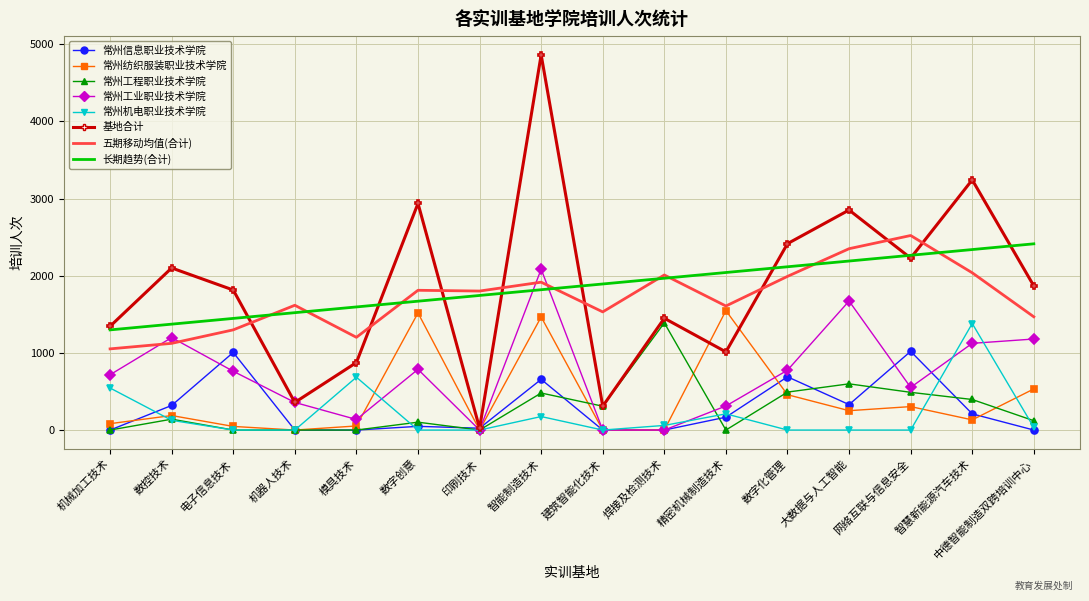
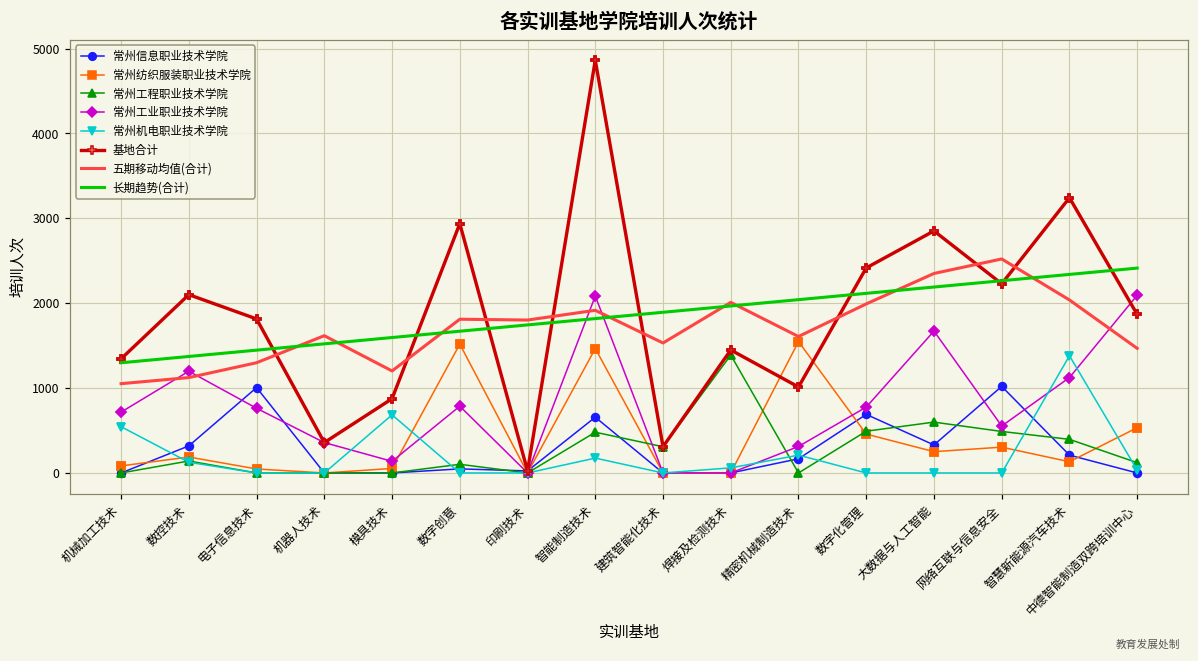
  {
    "常州信息职业技术学院": {
      "数控技术": 300,
      "电子信息技术": 1000,
      "数字创意": 0,
      "智能制造技术": 700,
      "精密机械制造技术": 200,
      "数字化管理": 700,
      "大数据与人工智能": 300,
      "网络互联与信息安全": 1000,
      "智慧新能源汽车技术": 200,
      "中德智能制造双跨培训中心": 0
    },
    "常州纺织服装职业技术学院": {
      "机械加工技术": 100,
      "数控技术": 200,
      "电子信息技术": 0,
      "模具技术": 100,
      "数字创意": 1500,
      "智能制造技术": 1500,
      "精密机械制造技术": 1500,
      "数字化管理": 500,
      "大数据与人工智能": 300,
      "网络互联与信息安全": 300,
      "智慧新能源汽车技术": 100,
      "中德智能制造双跨培训中心": 500
    },
    "常州工业职业技术学院": {
      "机械加工技术": 700,
      "数控技术": 1200,
      "电子信息技术": 800,
      "模具技术": 100,
      "数字创意": 800,
      "智能制造技术": 2100,
      "精密机械制造技术": 300,
      "数字化管理": 800,
      "大数据与人工智能": 1700,
      "网络互联与信息安全": 600,
      "智慧新能源汽车技术": 1100,
-     "中德智能制造双跨培训中心": 1200
+     "中德智能制造双跨培训中心": 2100
    },
    "常州机电职业技术学院": {
      "机械加工技术": 500,
      "模具技术": 700,
      "数字创意": 0,
      "智能制造技术": 200,
      "焊接及检测技术": 100,
      "精密机械制造技术": 200,
      "数字化管理": 0,
      "大数据与人工智能": 0,
      "网络互联与信息安全": 0,
      "智慧新能源汽车技术": 1400,
      "中德智能制造双跨培训中心": 0
    },
    "基地合计": {
      "机械加工技术": 1300,
      "数控技术": 2100,
      "电子信息技术": 1800,
      "模具技术": 900,
      "数字创意": 2900,
      "智能制造技术": 4900,
      "焊接及检测技术": 1400,
      "精密机械制造技术": 1000,
      "数字化管理": 2400,
      "大数据与人工智能": 2900,
      "网络互联与信息安全": 2200,
      "智慧新能源汽车技术": 3200,
      "中德智能制造双跨培训中心": 1900
    }
  }
